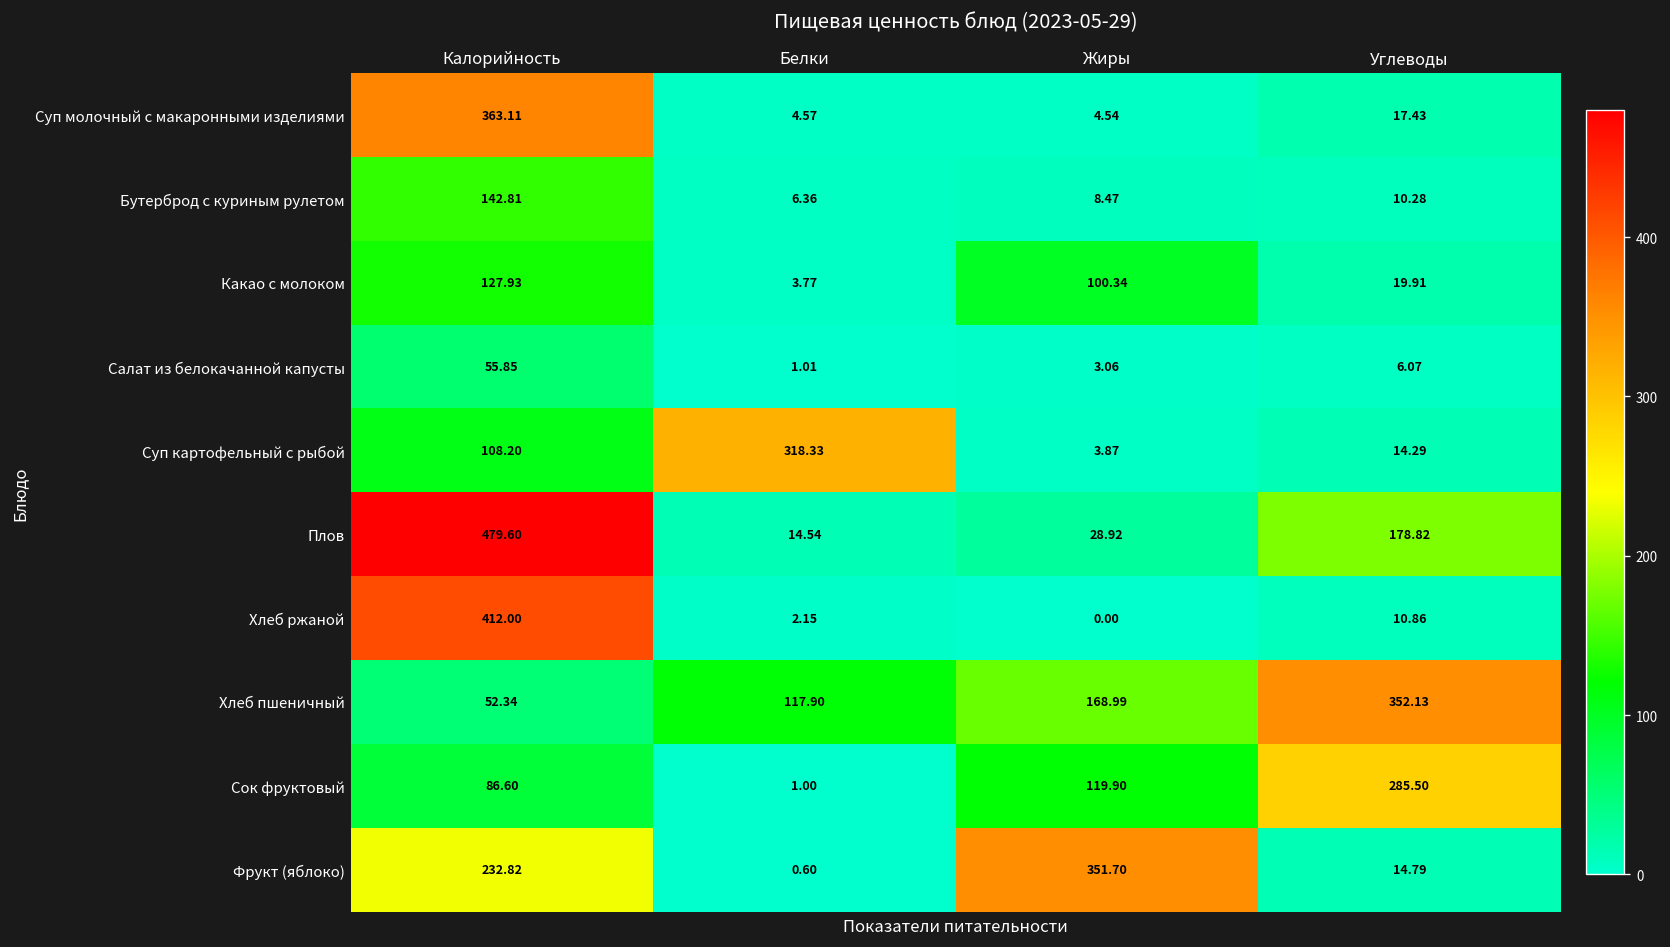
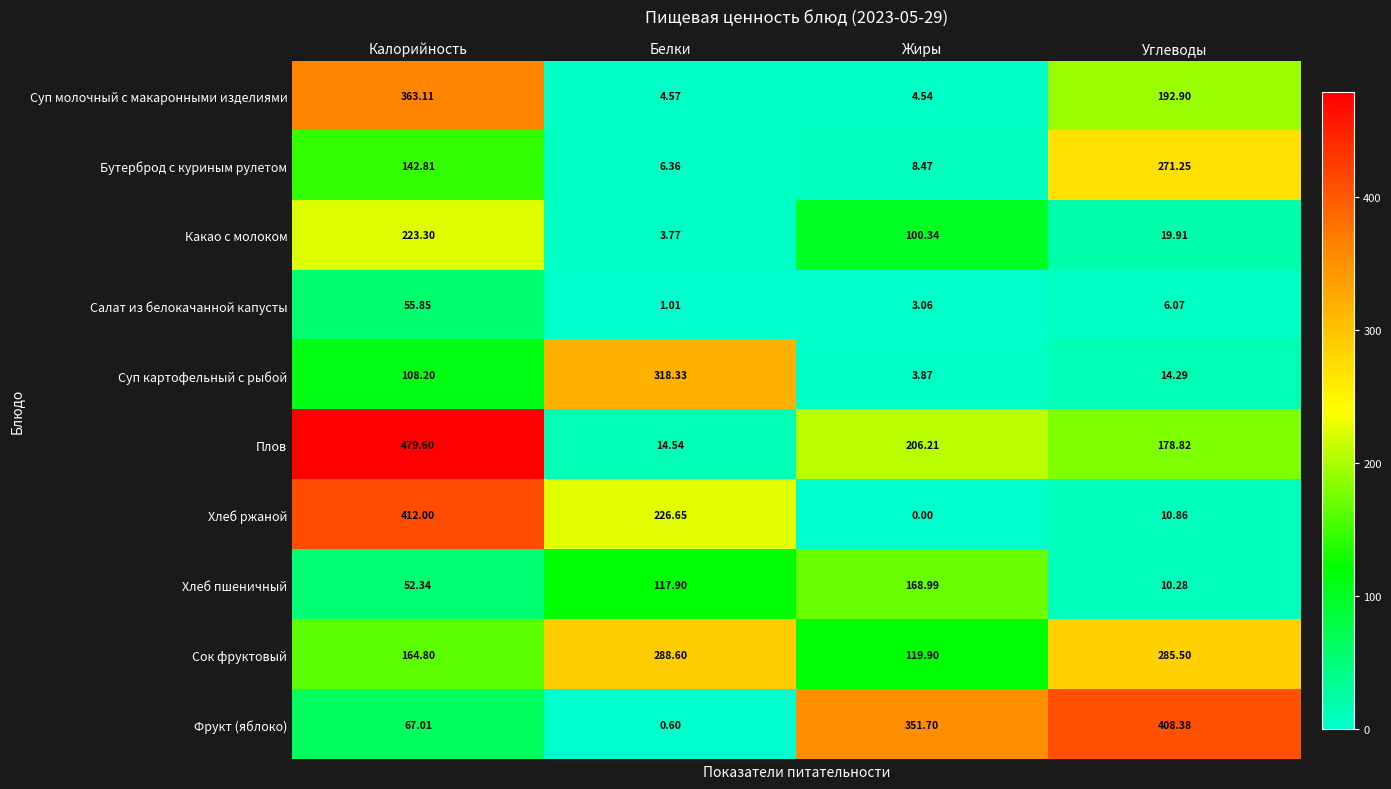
  {
    "Суп молочный с макаронными изделиями": {
      "Калорийность": 363.11,
      "Белки": 4.57,
      "Жиры": 4.54,
-     "Углеводы": 17.43
+     "Углеводы": 192.90
    },
    "Бутерброд с куриным рулетом": {
      "Калорийность": 142.81,
      "Белки": 6.36,
      "Жиры": 8.47,
-     "Углеводы": 10.28
+     "Углеводы": 271.25
    },
    "Какао с молоком": {
-     "Калорийность": 127.93,
+     "Калорийность": 223.30,
      "Белки": 3.77,
      "Жиры": 100.34,
      "Углеводы": 19.91
    },
    "Салат из белокачанной капусты": {
      "Калорийность": 55.85,
      "Белки": 1.01,
      "Жиры": 3.06,
      "Углеводы": 6.07
    },
    "Суп картофельный с рыбой": {
      "Калорийность": 108.20,
      "Белки": 318.33,
      "Жиры": 3.87,
      "Углеводы": 14.29
    },
    "Плов": {
      "Калорийность": 479.60,
      "Белки": 14.54,
-     "Жиры": 28.92,
+     "Жиры": 206.21,
      "Углеводы": 178.82
    },
    "Хлеб ржаной": {
      "Калорийность": 412.00,
-     "Белки": 2.15,
+     "Белки": 226.65,
      "Жиры": 0.00,
      "Углеводы": 10.86
    },
    "Хлеб пшеничный": {
      "Калорийность": 52.34,
      "Белки": 117.90,
      "Жиры": 168.99,
-     "Углеводы": 352.13
+     "Углеводы": 10.28
    },
    "Сок фруктовый": {
-     "Калорийность": 86.60,
-     "Белки": 1.00,
+     "Калорийность": 164.80,
+     "Белки": 288.60,
      "Жиры": 119.90,
      "Углеводы": 285.50
    },
    "Фрукт (яблоко)": {
-     "Калорийность": 232.82,
+     "Калорийность": 67.01,
      "Белки": 0.60,
      "Жиры": 351.70,
-     "Углеводы": 14.79
+     "Углеводы": 408.38
    }
  }
